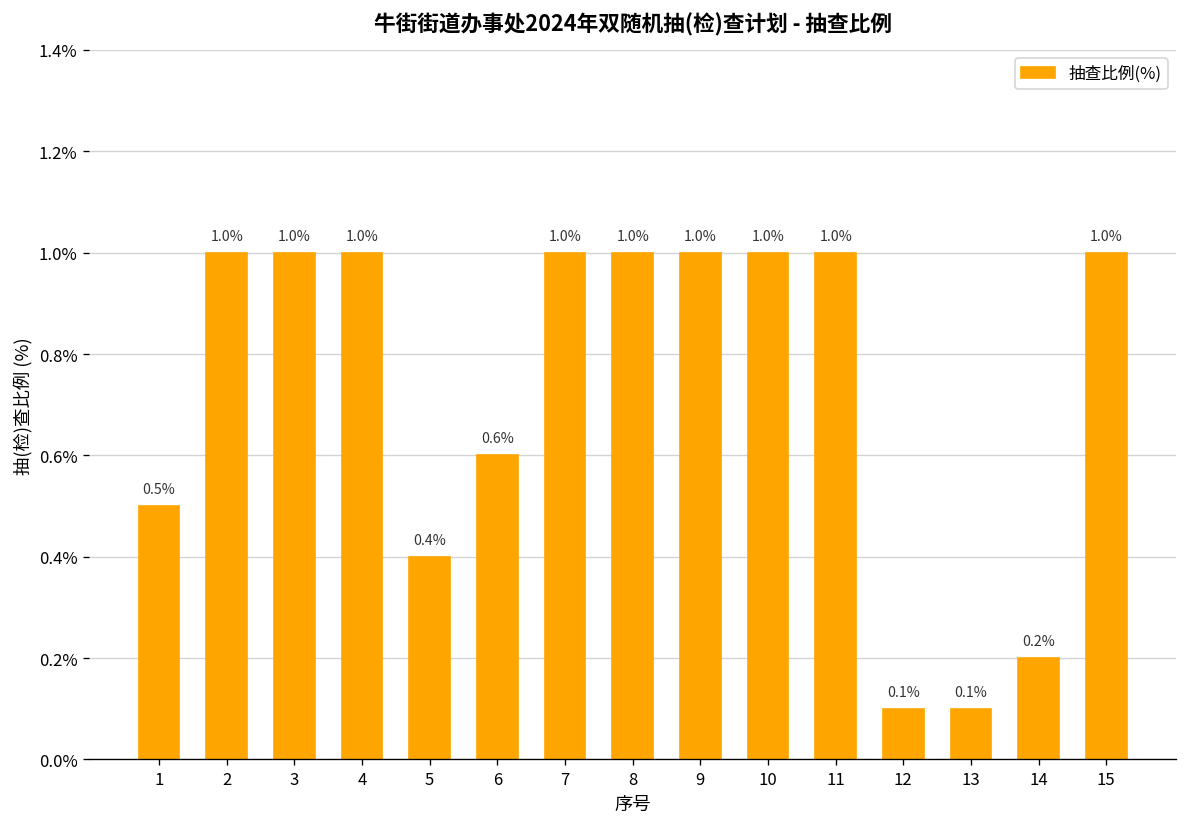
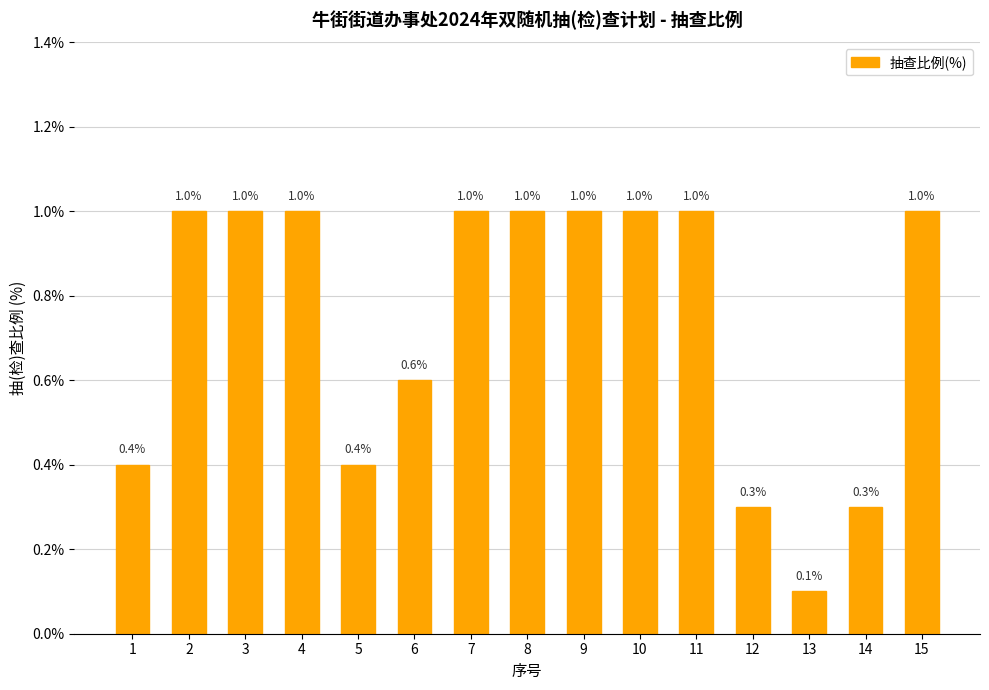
  {
-   "1": "0.5%",
+   "1": "0.4%",
    "2": "1.0%",
    "3": "1.0%",
    "4": "1.0%",
    "5": "0.4%",
    "6": "0.6%",
    "7": "1.0%",
    "8": "1.0%",
    "9": "1.0%",
    "10": "1.0%",
    "11": "1.0%",
-   "12": "0.1%",
+   "12": "0.3%",
    "13": "0.1%",
-   "14": "0.2%",
+   "14": "0.3%",
    "15": "1.0%"
  }
